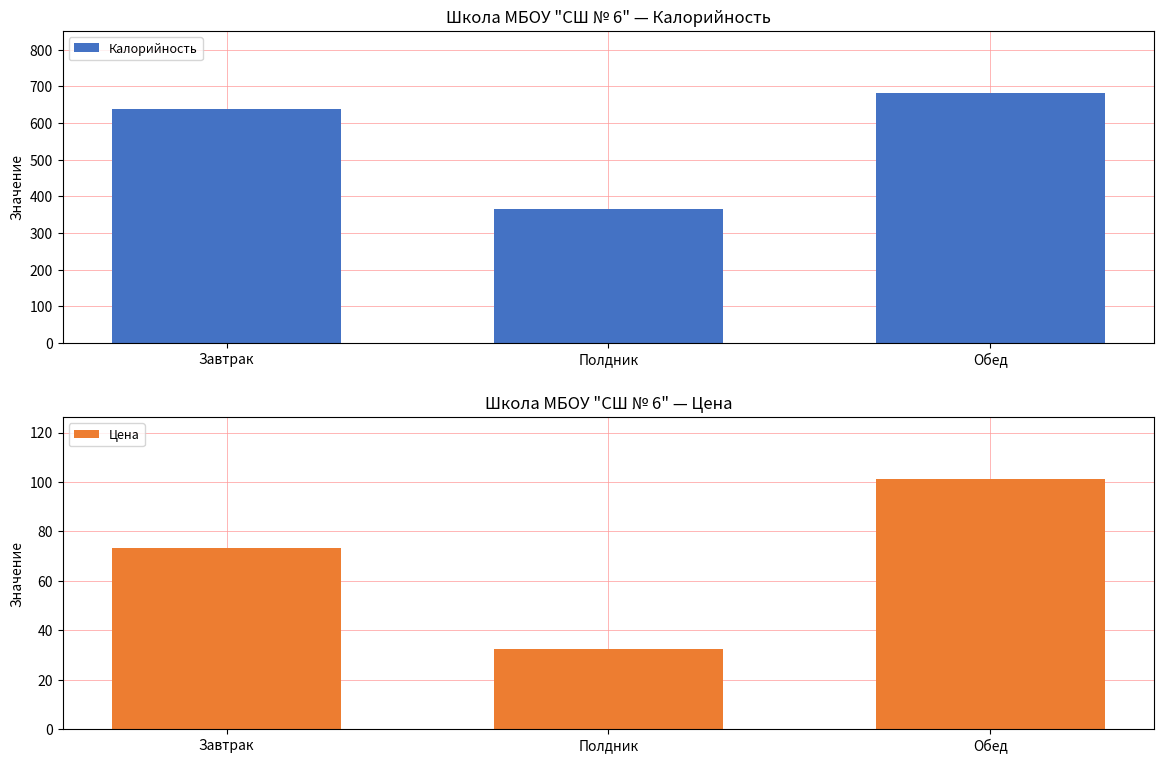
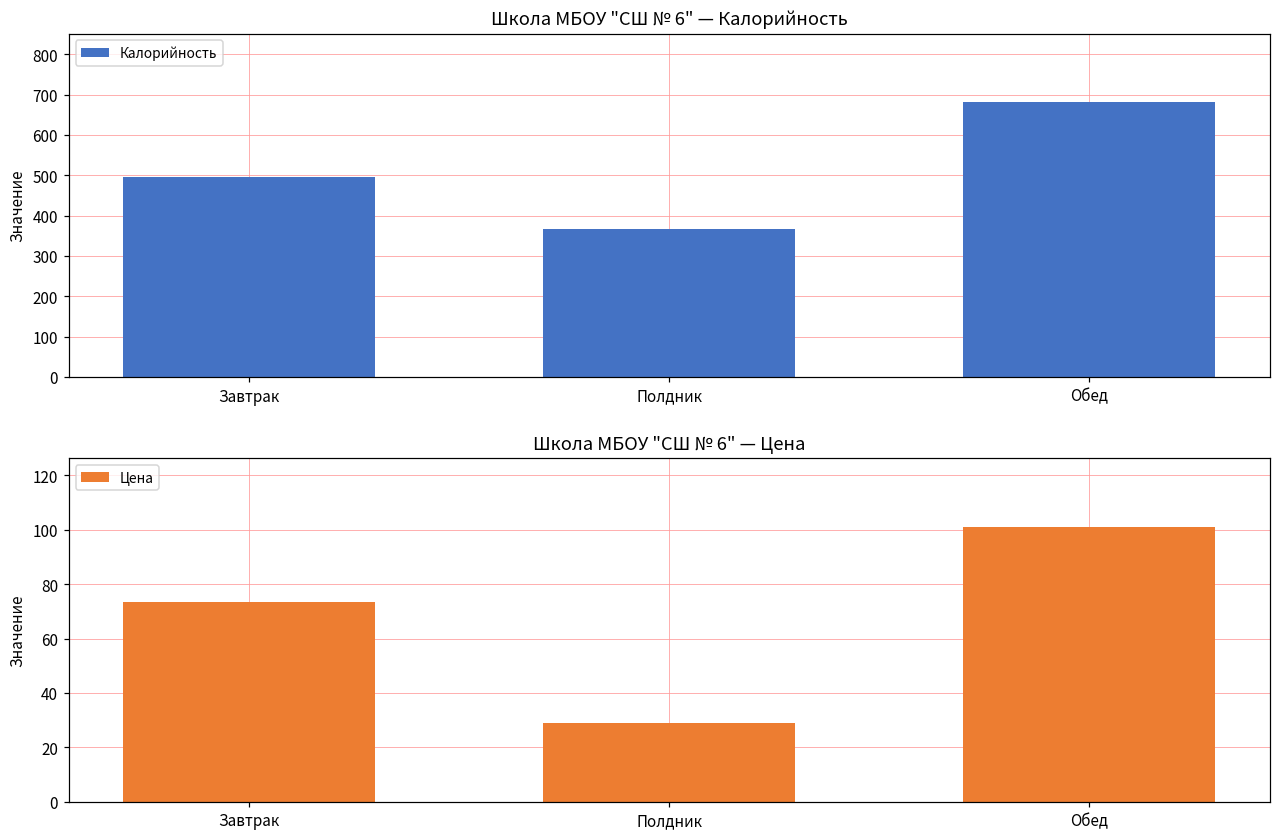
  {
    "Школа МБОУ \"СШ № 6\" — Калорийность": {
-     "Завтрак": 640,
+     "Завтрак": 500,
      "Полдник": 370,
      "Обед": 680
    },
    "Школа МБОУ \"СШ № 6\" — Цена": {
      "Завтрак": 73,
-     "Полдник": 32,
+     "Полдник": 29,
      "Обед": 101
    }
  }
